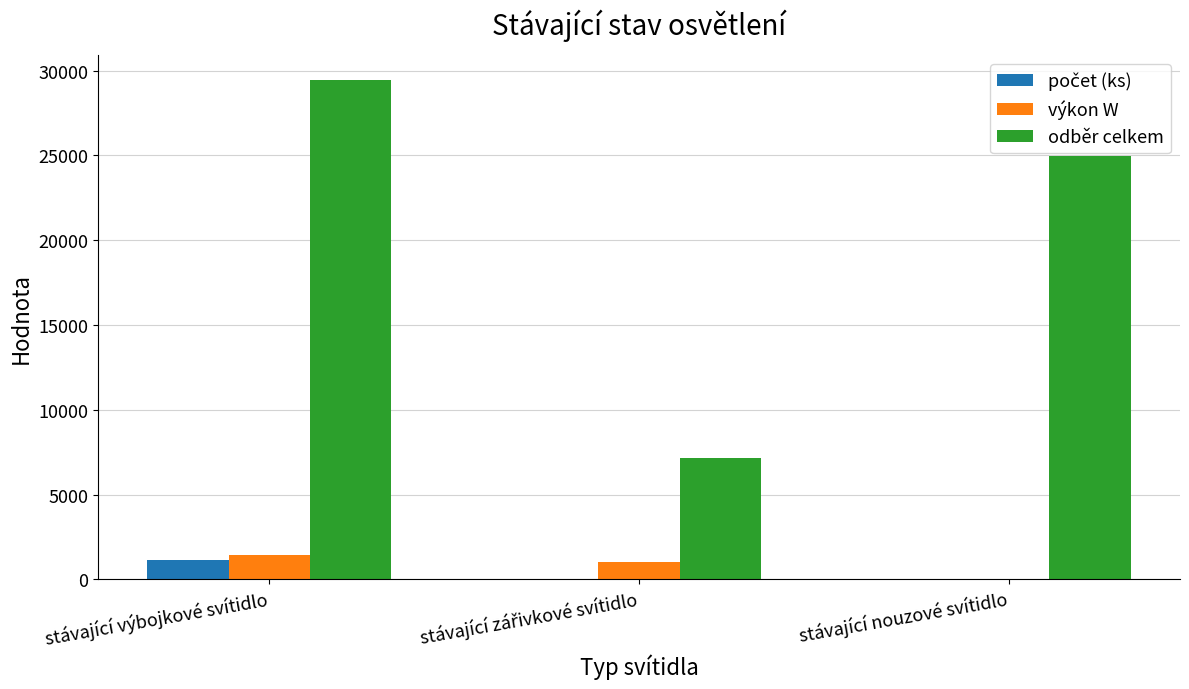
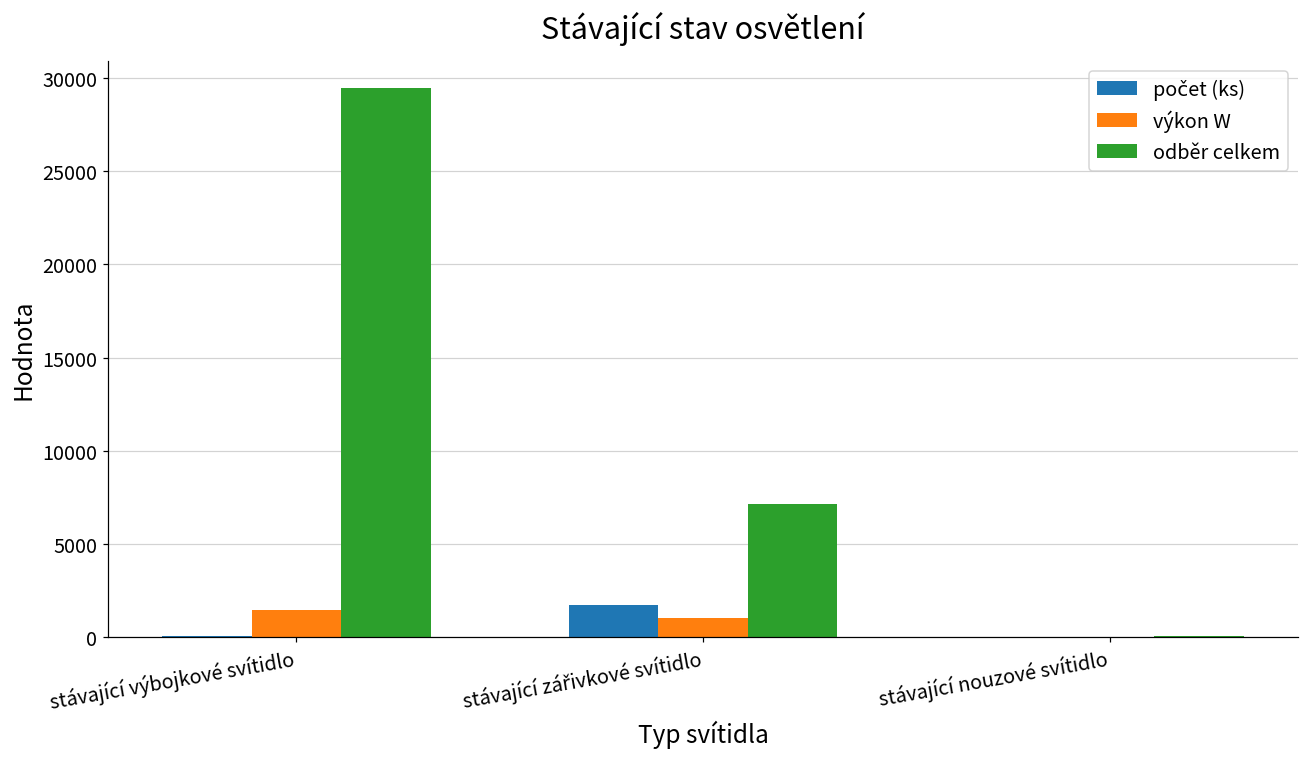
  {
    "počet (ks)": {
-     "stávající výbojkové svítidlo": 1200,
-     "stávající zářivkové svítidlo": 0
+     "stávající výbojkové svítidlo": 100,
+     "stávající zářivkové svítidlo": 1700
    },
    "výkon W": {
      "stávající výbojkové svítidlo": 1400,
      "stávající zářivkové svítidlo": 1000
    },
    "odběr celkem": {
      "stávající výbojkové svítidlo": 29400,
      "stávající zářivkové svítidlo": 7200,
-     "stávající nouzové svítidlo": 25000
+     "stávající nouzové svítidlo": 100
    }
  }
